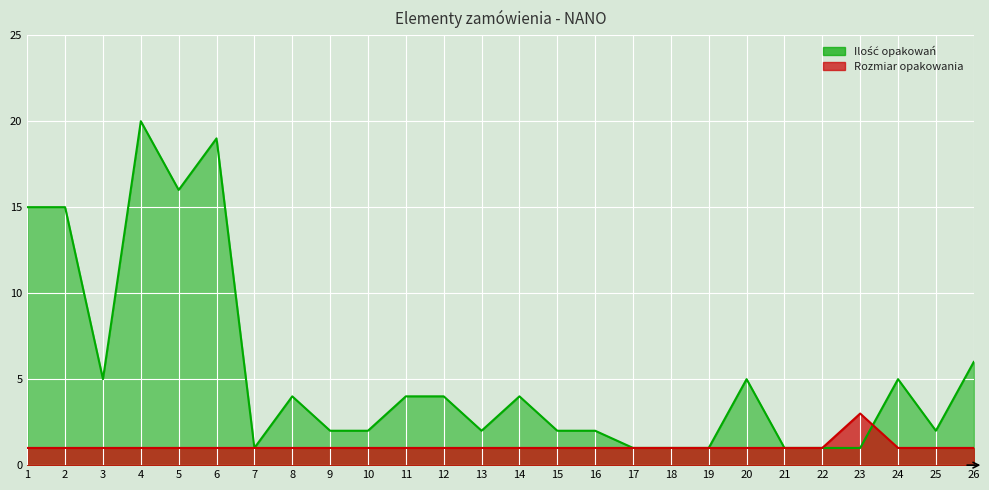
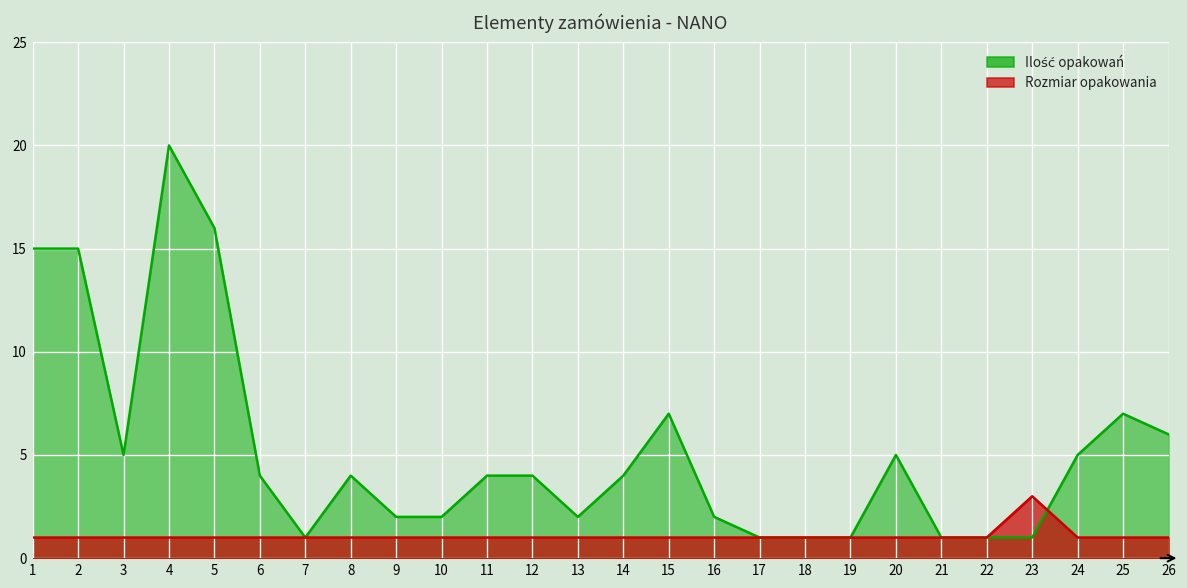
  {
    "Ilość opakowań": {
      "1": 15,
      "2": 15,
      "3": 5,
      "4": 20,
      "5": 16,
-     "6": 19,
+     "6": 4,
      "8": 4,
      "9": 2,
      "10": 2,
      "11": 4,
      "12": 4,
      "13": 2,
      "14": 4,
-     "15": 2,
+     "15": 7,
      "16": 2,
      "20": 5,
      "23": 1,
      "24": 5,
-     "25": 2,
+     "25": 7,
      "26": 6
    },
    "Rozmiar opakowania": {
      "1": 1,
      "2": 1,
      "3": 1,
      "4": 1,
      "5": 1,
      "6": 1,
      "8": 1,
      "9": 1,
      "10": 1,
      "11": 1,
      "12": 1,
      "13": 1,
      "14": 1,
      "15": 1,
      "16": 1,
      "20": 1,
      "23": 3,
      "24": 1,
      "25": 1,
      "26": 1
    }
  }
